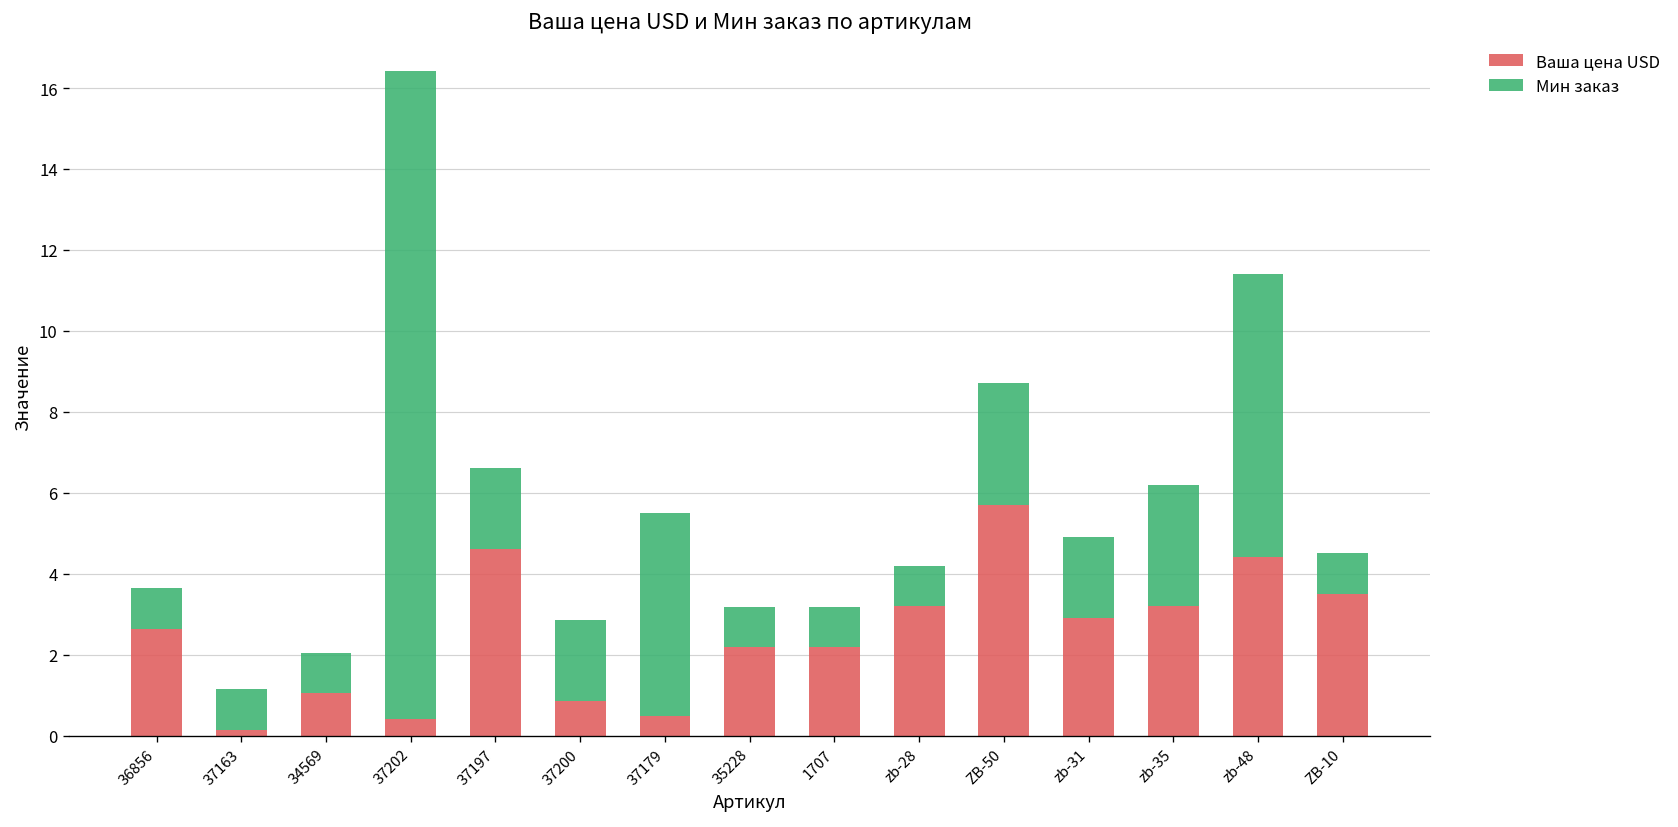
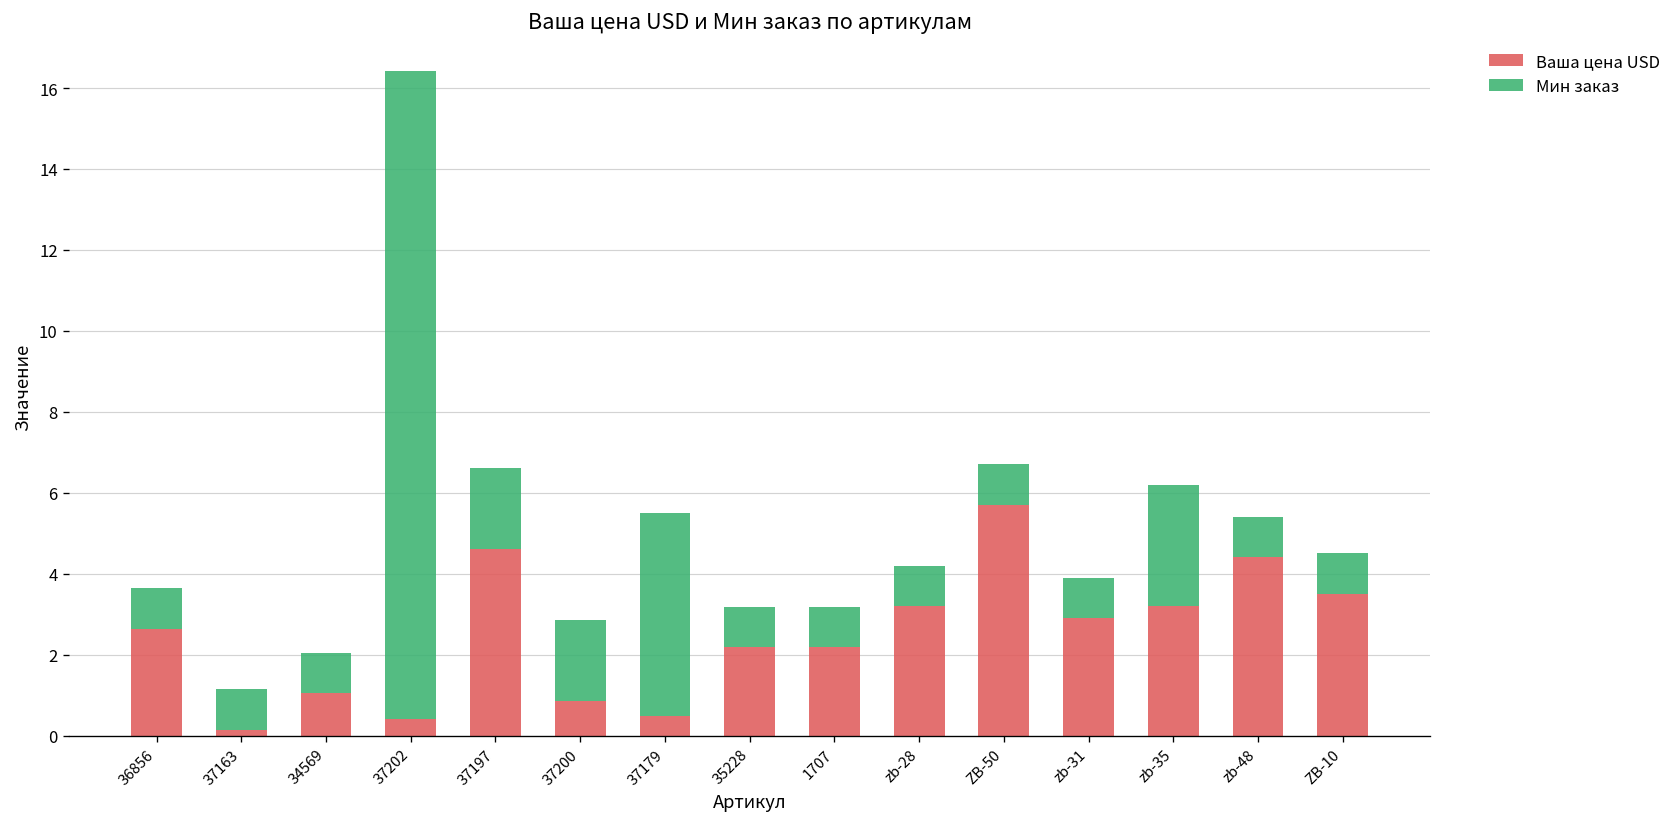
  {
    "Ваша цена USD": {
      "36856": 2.6,
      "37163": 0.1,
      "34569": 1,
      "37202": 0.4,
      "37197": 4.6,
      "37200": 0.9,
      "37179": 0.5,
      "35228": 2.2,
      "1707": 2.2,
      "zb-28": 3.2,
      "ZB-50": 5.7,
      "zb-31": 2.9,
      "zb-35": 3.2,
      "zb-48": 4.4,
      "ZB-10": 3.5
    },
    "Мин заказ": {
      "36856": 1,
      "37163": 1,
      "34569": 1,
      "37202": 16,
      "37197": 2,
      "37200": 2,
      "37179": 5,
      "35228": 1,
      "1707": 1,
      "zb-28": 1,
-     "ZB-50": 3,
-     "zb-31": 2,
+     "ZB-50": 1,
+     "zb-31": 1,
      "zb-35": 3,
-     "zb-48": 7,
+     "zb-48": 1,
      "ZB-10": 1
    }
  }
